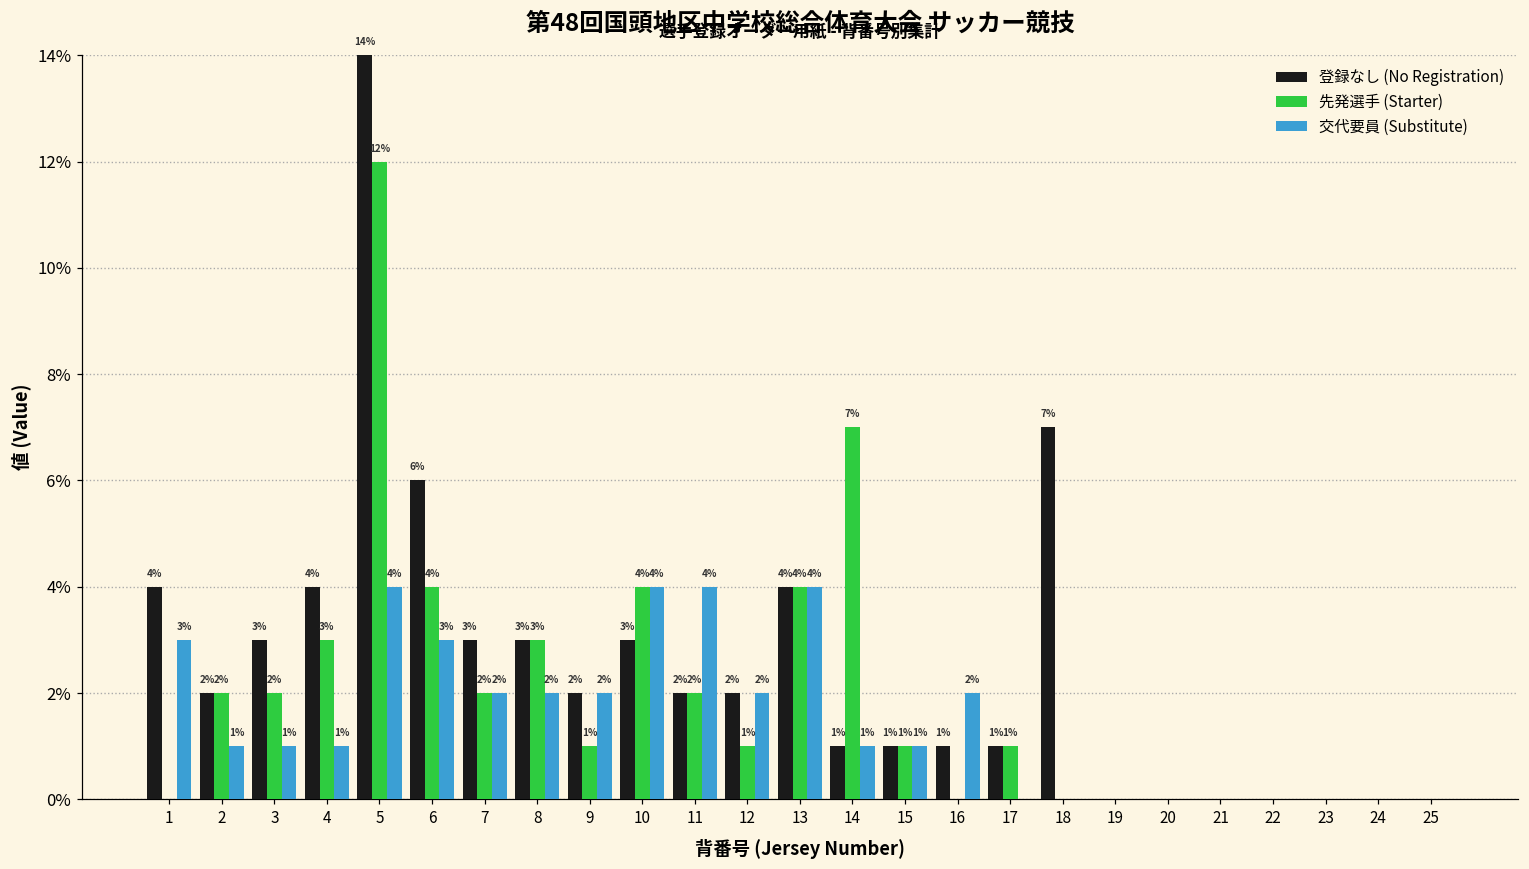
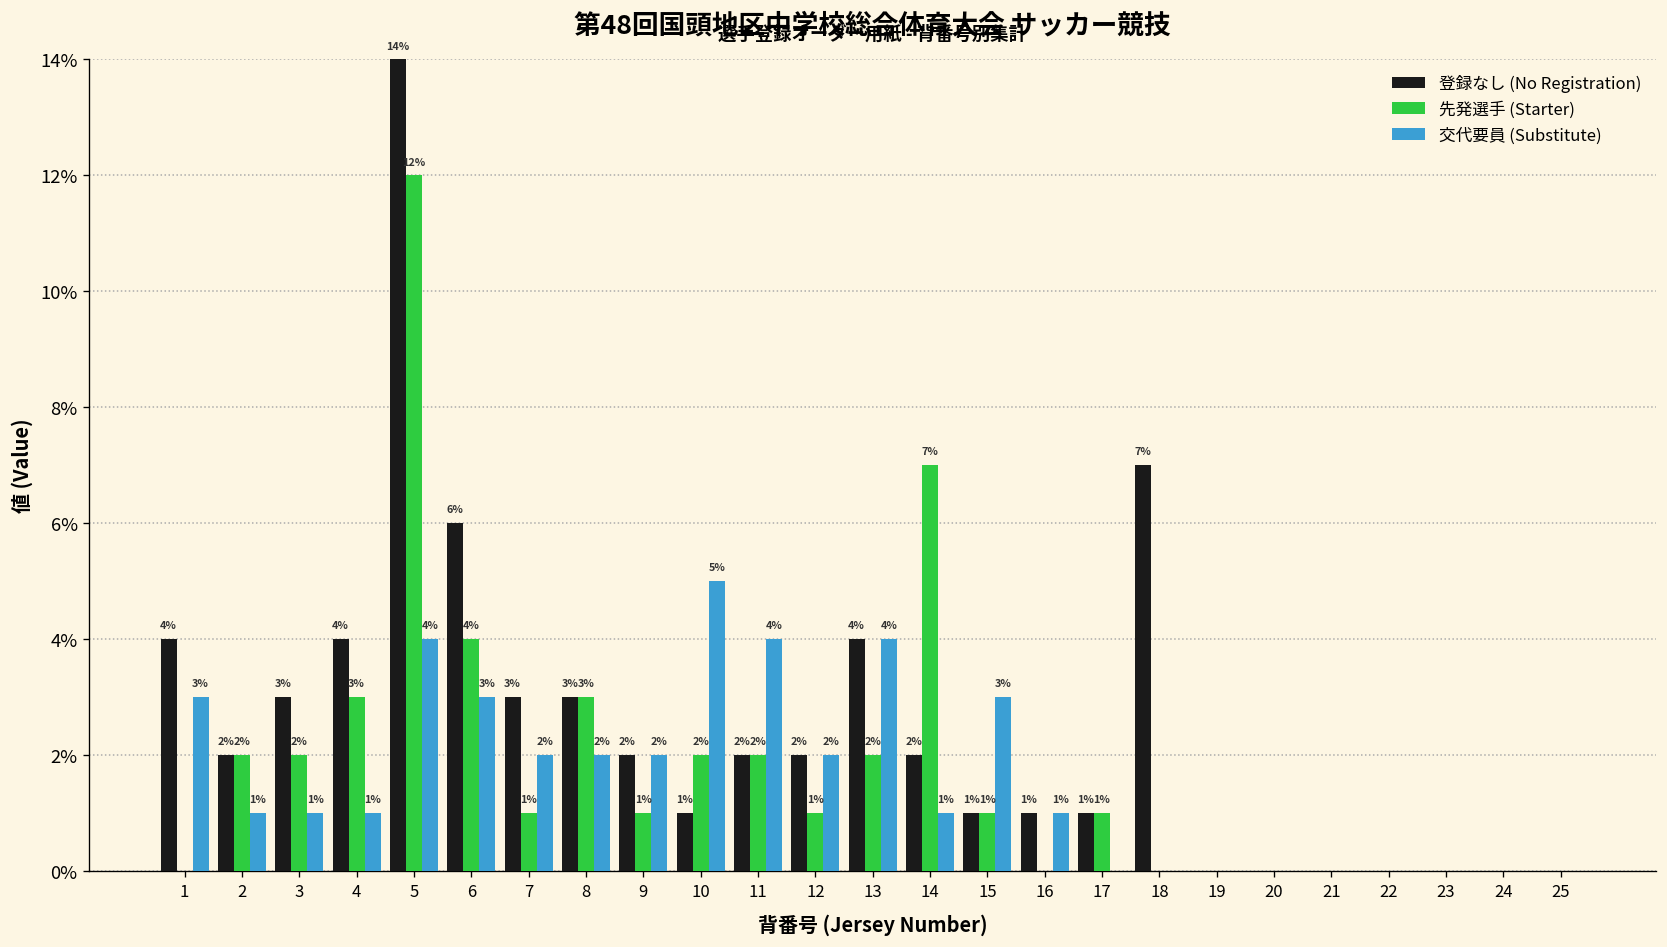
  {
    "登録なし (No Registration)": {
      "1": "4%",
      "2": "2%",
      "3": "3%",
      "4": "4%",
      "5": "14%",
      "6": "6%",
      "7": "3%",
      "8": "3%",
      "9": "2%",
-     "10": "3%",
+     "10": "1%",
      "11": "2%",
      "12": "2%",
      "13": "4%",
-     "14": "1%",
+     "14": "2%",
      "15": "1%",
      "16": "1%",
      "17": "1%",
      "18": "7%"
    },
    "先発選手 (Starter)": {
      "2": "2%",
      "3": "2%",
      "4": "3%",
      "5": "12%",
      "6": "4%",
-     "7": "2%",
+     "7": "1%",
      "8": "3%",
      "9": "1%",
-     "10": "4%",
+     "10": "2%",
      "11": "2%",
      "12": "1%",
-     "13": "4%",
+     "13": "2%",
      "14": "7%",
      "15": "1%",
      "17": "1%"
    },
    "交代要員 (Substitute)": {
      "1": "3%",
      "2": "1%",
      "3": "1%",
      "4": "1%",
      "5": "4%",
      "6": "3%",
      "7": "2%",
      "8": "2%",
      "9": "2%",
-     "10": "4%",
+     "10": "5%",
      "11": "4%",
      "12": "2%",
      "13": "4%",
      "14": "1%",
-     "15": "1%",
-     "16": "2%"
+     "15": "3%",
+     "16": "1%"
    }
  }
